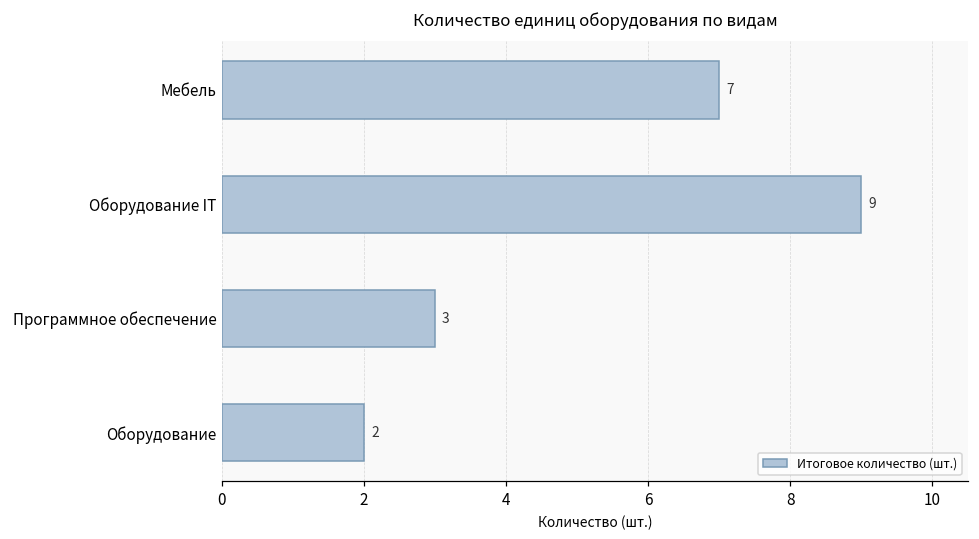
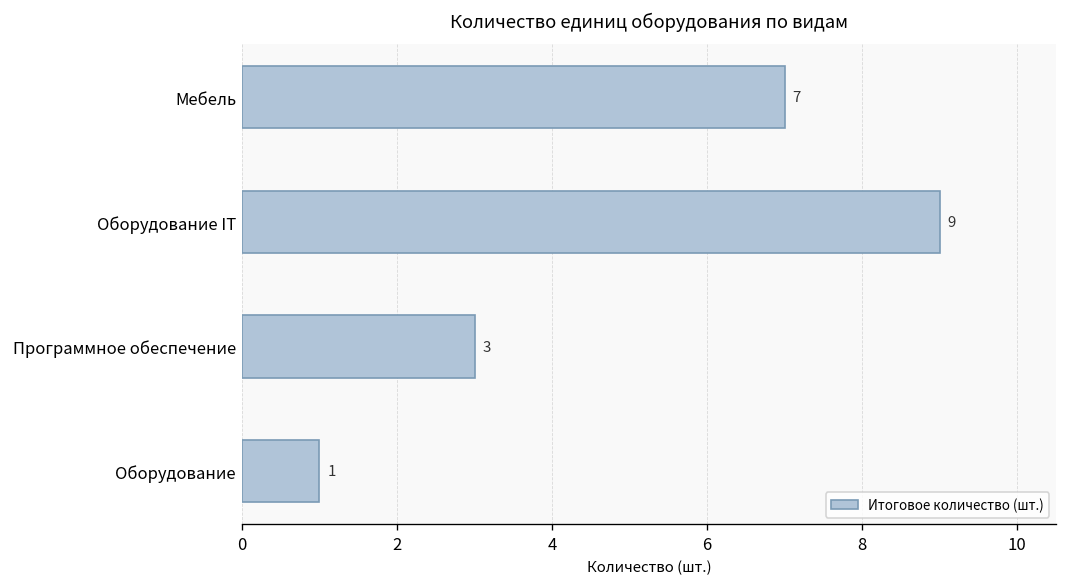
  {
    "Мебель": 7,
    "Оборудование IT": 9,
    "Программное обеспечение": 3,
-   "Оборудование": 2
+   "Оборудование": 1
  }
